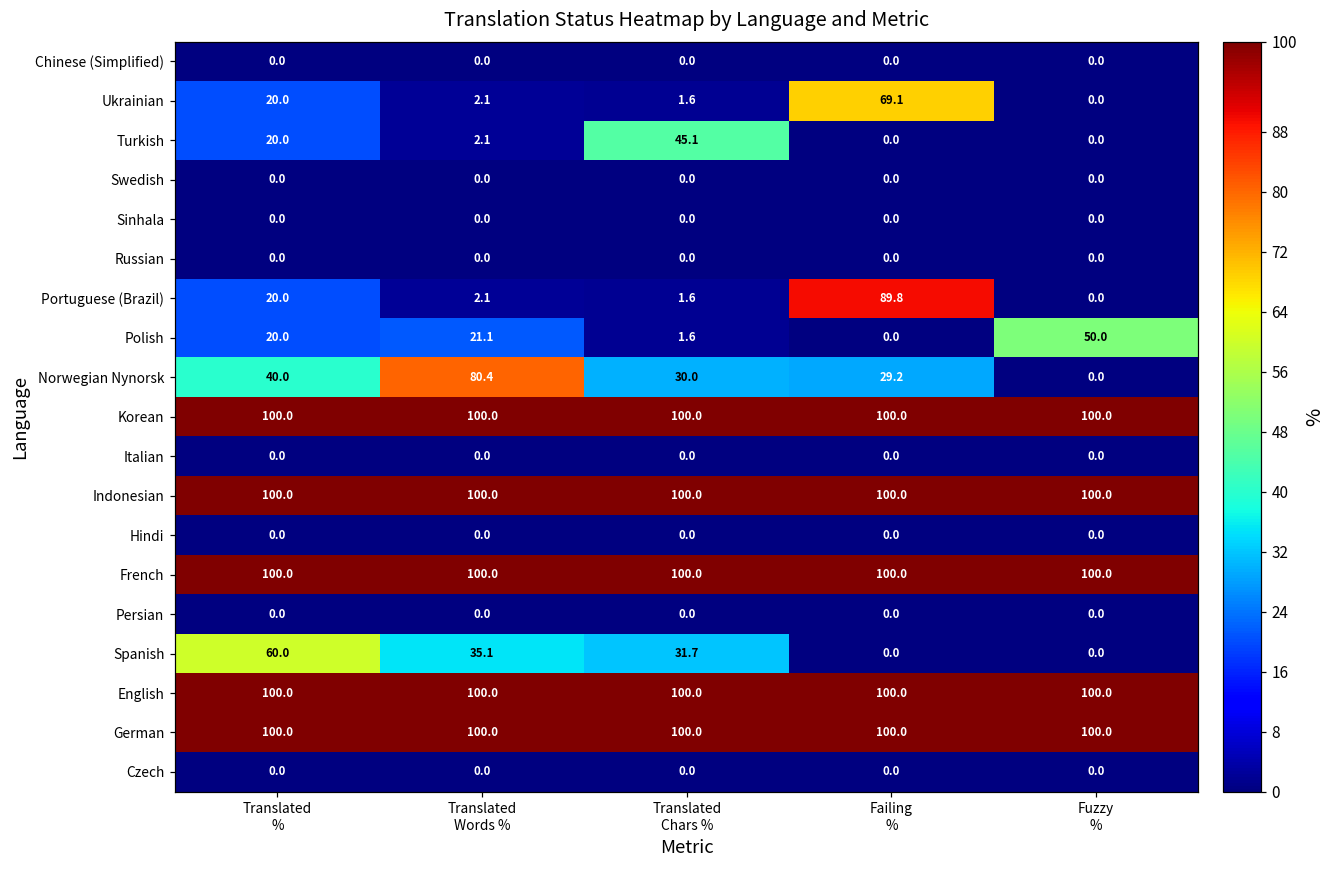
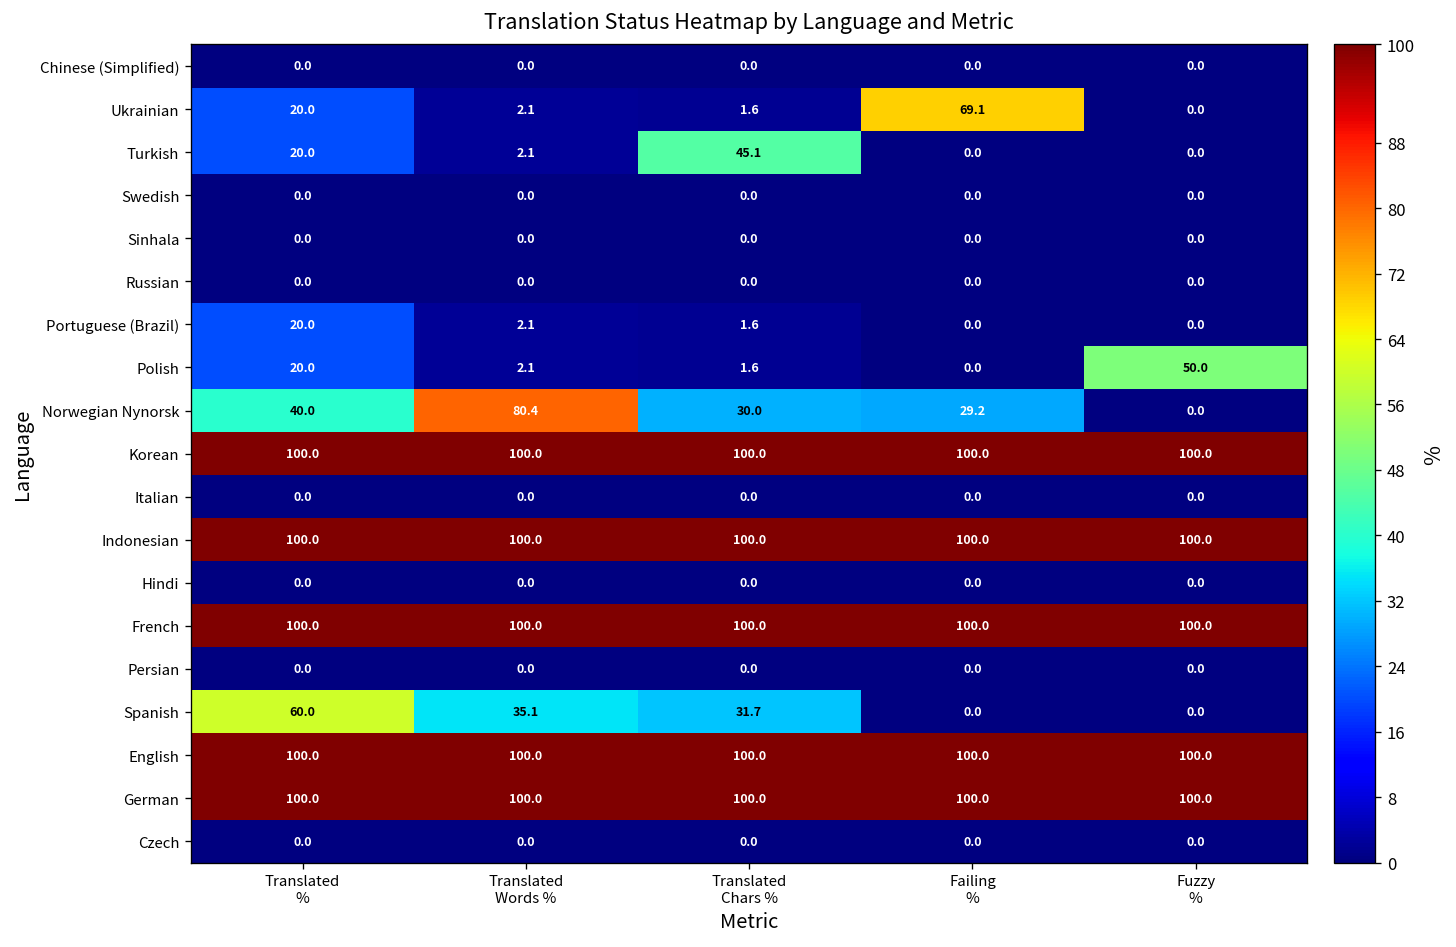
  {
    "Chinese (Simplified)": {
      "Translated %": 0.0,
      "Translated Words %": 0.0,
      "Translated Chars %": 0.0,
      "Failing %": 0.0,
      "Fuzzy %": 0.0
    },
    "Ukrainian": {
      "Translated %": 20.0,
      "Translated Words %": 2.1,
      "Translated Chars %": 1.6,
      "Failing %": 69.1,
      "Fuzzy %": 0.0
    },
    "Turkish": {
      "Translated %": 20.0,
      "Translated Words %": 2.1,
      "Translated Chars %": 45.1,
      "Failing %": 0.0,
      "Fuzzy %": 0.0
    },
    "Swedish": {
      "Translated %": 0.0,
      "Translated Words %": 0.0,
      "Translated Chars %": 0.0,
      "Failing %": 0.0,
      "Fuzzy %": 0.0
    },
    "Sinhala": {
      "Translated %": 0.0,
      "Translated Words %": 0.0,
      "Translated Chars %": 0.0,
      "Failing %": 0.0,
      "Fuzzy %": 0.0
    },
    "Russian": {
      "Translated %": 0.0,
      "Translated Words %": 0.0,
      "Translated Chars %": 0.0,
      "Failing %": 0.0,
      "Fuzzy %": 0.0
    },
    "Portuguese (Brazil)": {
      "Translated %": 20.0,
      "Translated Words %": 2.1,
      "Translated Chars %": 1.6,
-     "Failing %": 89.8,
+     "Failing %": 0.0,
      "Fuzzy %": 0.0
    },
    "Polish": {
      "Translated %": 20.0,
-     "Translated Words %": 21.1,
+     "Translated Words %": 2.1,
      "Translated Chars %": 1.6,
      "Failing %": 0.0,
      "Fuzzy %": 50.0
    },
    "Norwegian Nynorsk": {
      "Translated %": 40.0,
      "Translated Words %": 80.4,
      "Translated Chars %": 30.0,
      "Failing %": 29.2,
      "Fuzzy %": 0.0
    },
    "Korean": {
      "Translated %": 100.0,
      "Translated Words %": 100.0,
      "Translated Chars %": 100.0,
      "Failing %": 100.0,
      "Fuzzy %": 100.0
    },
    "Italian": {
      "Translated %": 0.0,
      "Translated Words %": 0.0,
      "Translated Chars %": 0.0,
      "Failing %": 0.0,
      "Fuzzy %": 0.0
    },
    "Indonesian": {
      "Translated %": 100.0,
      "Translated Words %": 100.0,
      "Translated Chars %": 100.0,
      "Failing %": 100.0,
      "Fuzzy %": 100.0
    },
    "Hindi": {
      "Translated %": 0.0,
      "Translated Words %": 0.0,
      "Translated Chars %": 0.0,
      "Failing %": 0.0,
      "Fuzzy %": 0.0
    },
    "French": {
      "Translated %": 100.0,
      "Translated Words %": 100.0,
      "Translated Chars %": 100.0,
      "Failing %": 100.0,
      "Fuzzy %": 100.0
    },
    "Persian": {
      "Translated %": 0.0,
      "Translated Words %": 0.0,
      "Translated Chars %": 0.0,
      "Failing %": 0.0,
      "Fuzzy %": 0.0
    },
    "Spanish": {
      "Translated %": 60.0,
      "Translated Words %": 35.1,
      "Translated Chars %": 31.7,
      "Failing %": 0.0,
      "Fuzzy %": 0.0
    },
    "English": {
      "Translated %": 100.0,
      "Translated Words %": 100.0,
      "Translated Chars %": 100.0,
      "Failing %": 100.0,
      "Fuzzy %": 100.0
    },
    "German": {
      "Translated %": 100.0,
      "Translated Words %": 100.0,
      "Translated Chars %": 100.0,
      "Failing %": 100.0,
      "Fuzzy %": 100.0
    },
    "Czech": {
      "Translated %": 0.0,
      "Translated Words %": 0.0,
      "Translated Chars %": 0.0,
      "Failing %": 0.0,
      "Fuzzy %": 0.0
    }
  }
